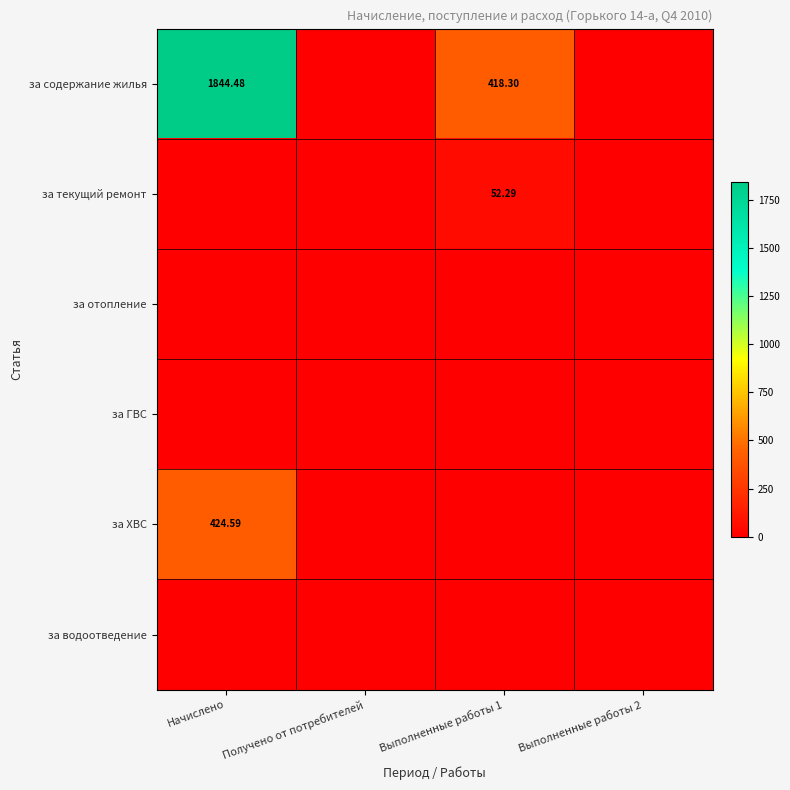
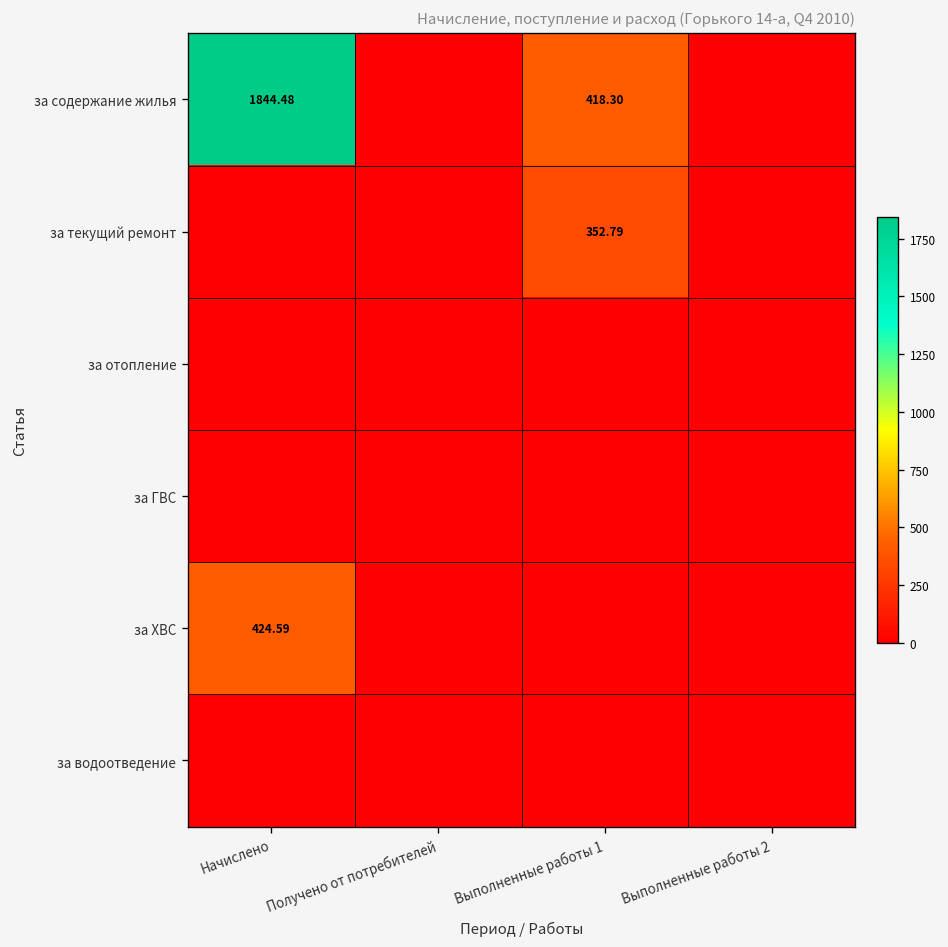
  {
    "за содержание жилья": {
      "Начислено": 1844.48,
      "Выполненные работы 1": 418.30
    },
    "за текущий ремонт": {
-     "Выполненные работы 1": 52.29
+     "Выполненные работы 1": 352.79
    },
    "за ХВС": {
      "Начислено": 424.59
    }
  }
